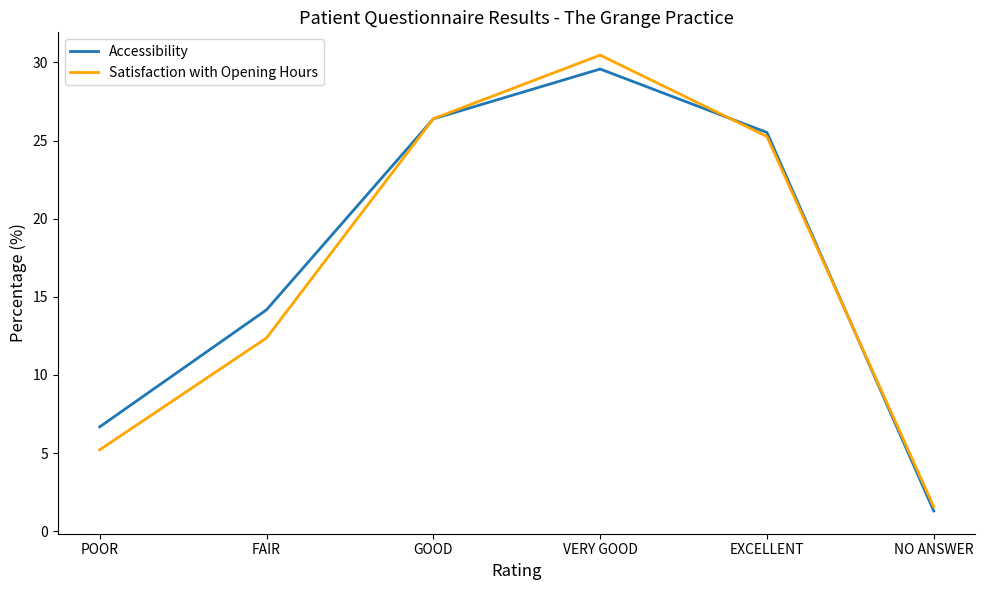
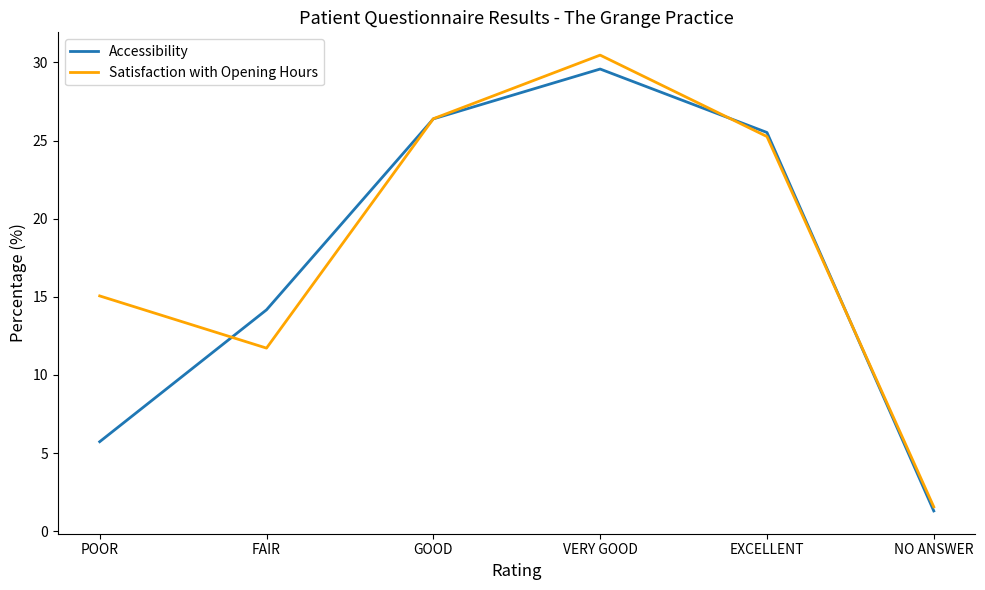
  {
    "Accessibility": {
-     "POOR": 6.7,
+     "POOR": 5.7,
      "FAIR": 14.2,
      "VERY GOOD": 29.6,
      "EXCELLENT": 25.5,
      "NO ANSWER": 1.3
    },
    "Satisfaction with Opening Hours": {
-     "POOR": 5.2,
-     "FAIR": 12.4,
+     "POOR": 15.1,
+     "FAIR": 11.7,
      "VERY GOOD": 30.5,
      "EXCELLENT": 25.3,
      "NO ANSWER": 1.6
    }
  }
